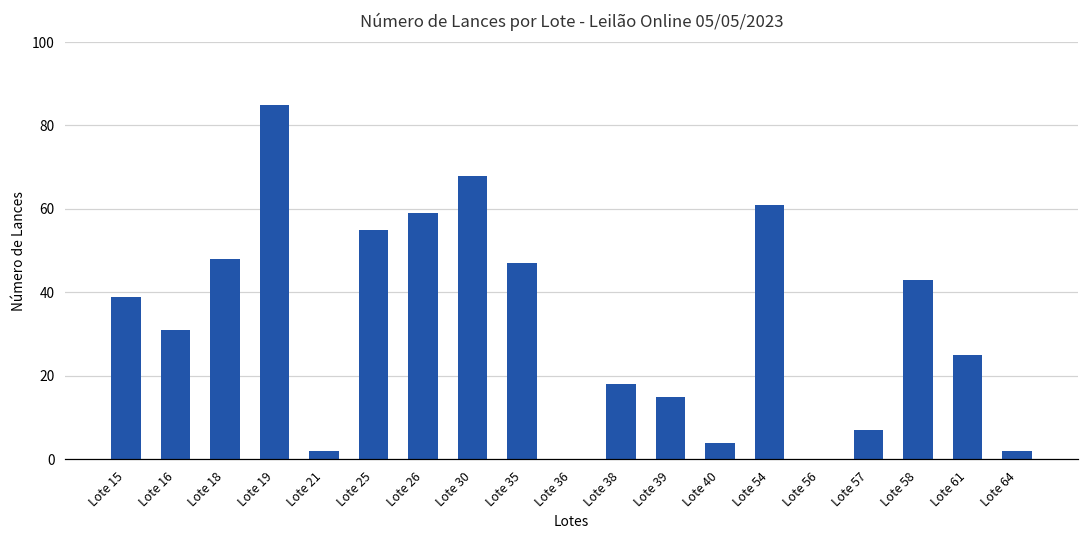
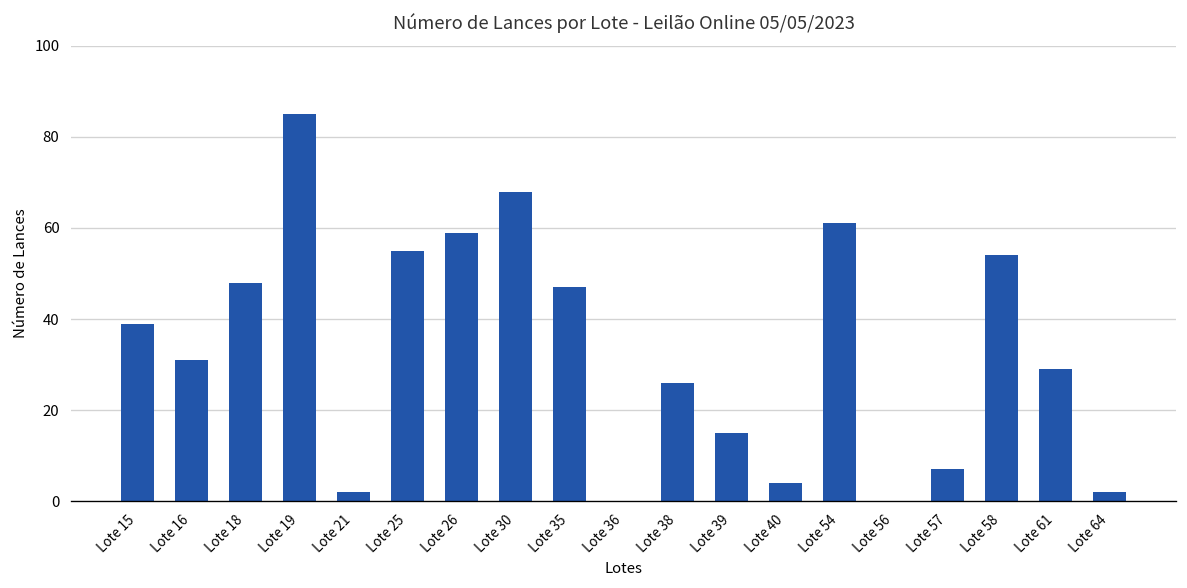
  {
    "Lote 15": 39,
    "Lote 16": 31,
    "Lote 18": 48,
    "Lote 19": 85,
    "Lote 21": 2,
    "Lote 25": 55,
    "Lote 26": 59,
    "Lote 30": 68,
    "Lote 35": 47,
    "Lote 36": 0,
-   "Lote 38": 18,
+   "Lote 38": 26,
    "Lote 39": 15,
    "Lote 40": 4,
    "Lote 54": 61,
    "Lote 56": 0,
    "Lote 57": 7,
-   "Lote 58": 43,
-   "Lote 61": 25,
+   "Lote 58": 54,
+   "Lote 61": 29,
    "Lote 64": 2
  }
